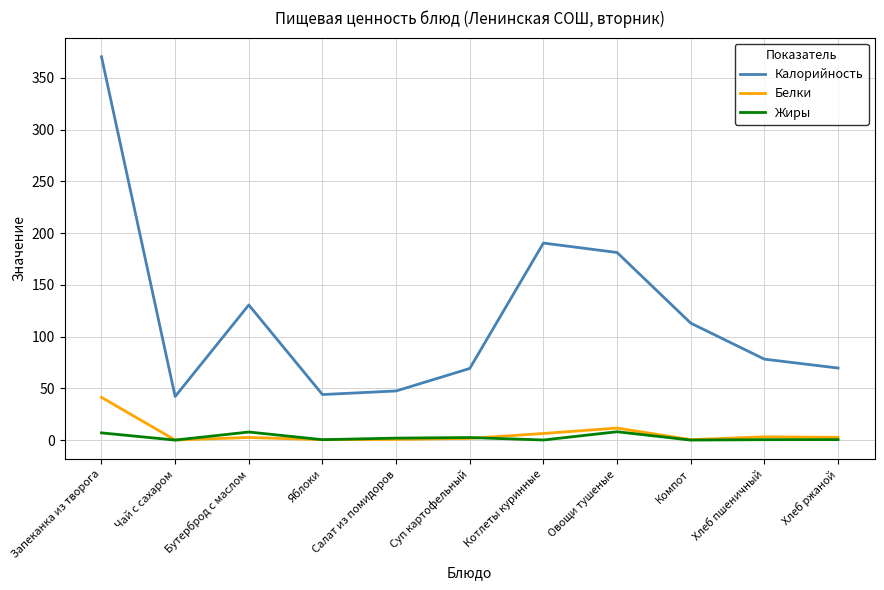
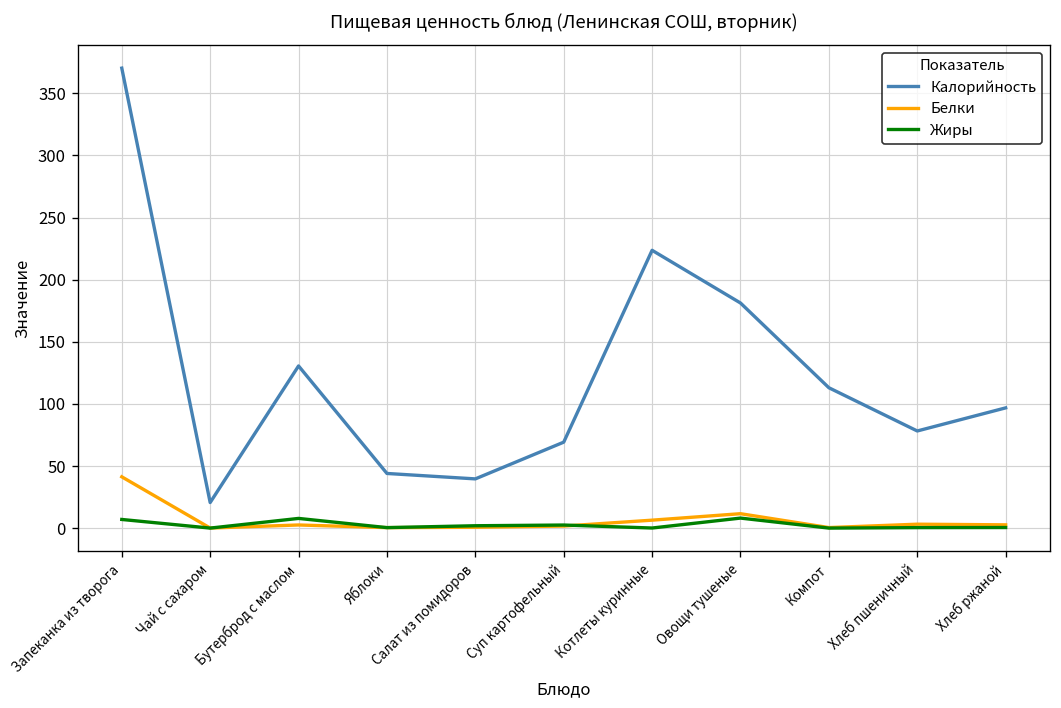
  {
    "Калорийность": {
      "Запеканка из творога": 370,
-     "Чай с сахаром": 42,
+     "Чай с сахаром": 21,
      "Бутерброд с маслом": 131,
      "Яблоки": 44,
-     "Салат из помидоров": 47,
+     "Салат из помидоров": 40,
      "Суп картофельный": 69,
-     "Котлеты куринные": 190,
+     "Котлеты куринные": 224,
      "Овощи тушеные": 181,
      "Компот": 113,
      "Хлеб пшеничный": 78,
-     "Хлеб ржаной": 70
+     "Хлеб ржаной": 97
    },
    "Белки": {
      "Запеканка из творога": 41,
      "Бутерброд с маслом": 3,
      "Котлеты куринные": 6,
      "Овощи тушеные": 12,
      "Хлеб пшеничный": 3
    },
    "Жиры": {
      "Запеканка из творога": 7,
      "Бутерброд с маслом": 8,
      "Котлеты куринные": 0,
      "Овощи тушеные": 8,
      "Хлеб пшеничный": 0
    }
  }
